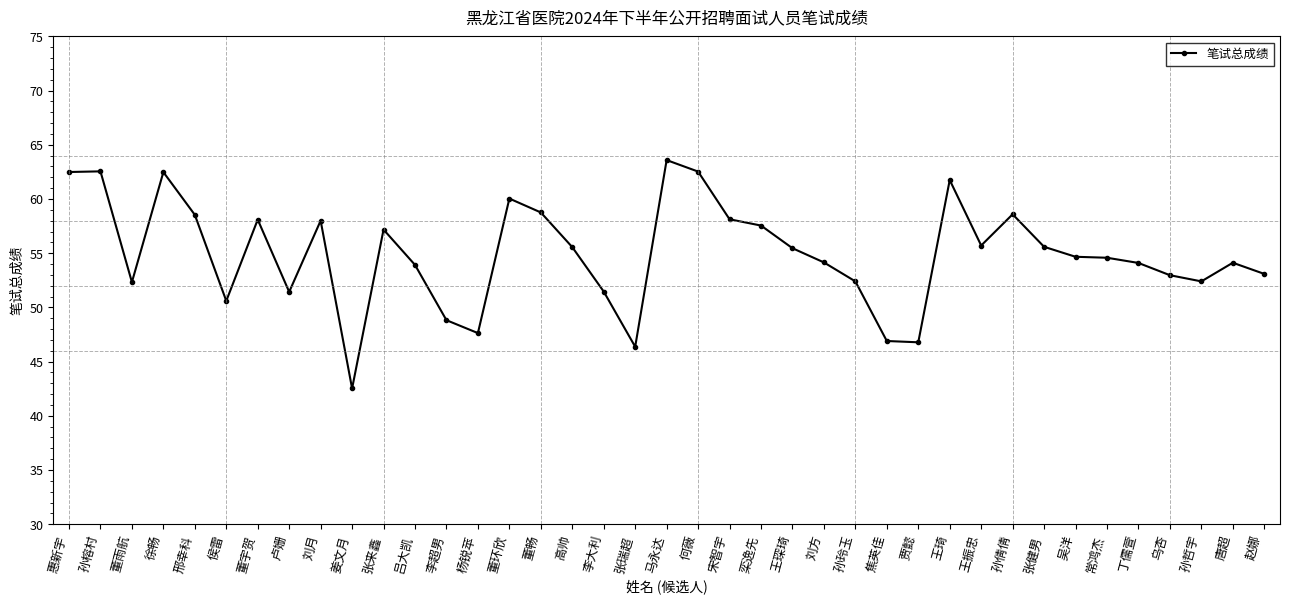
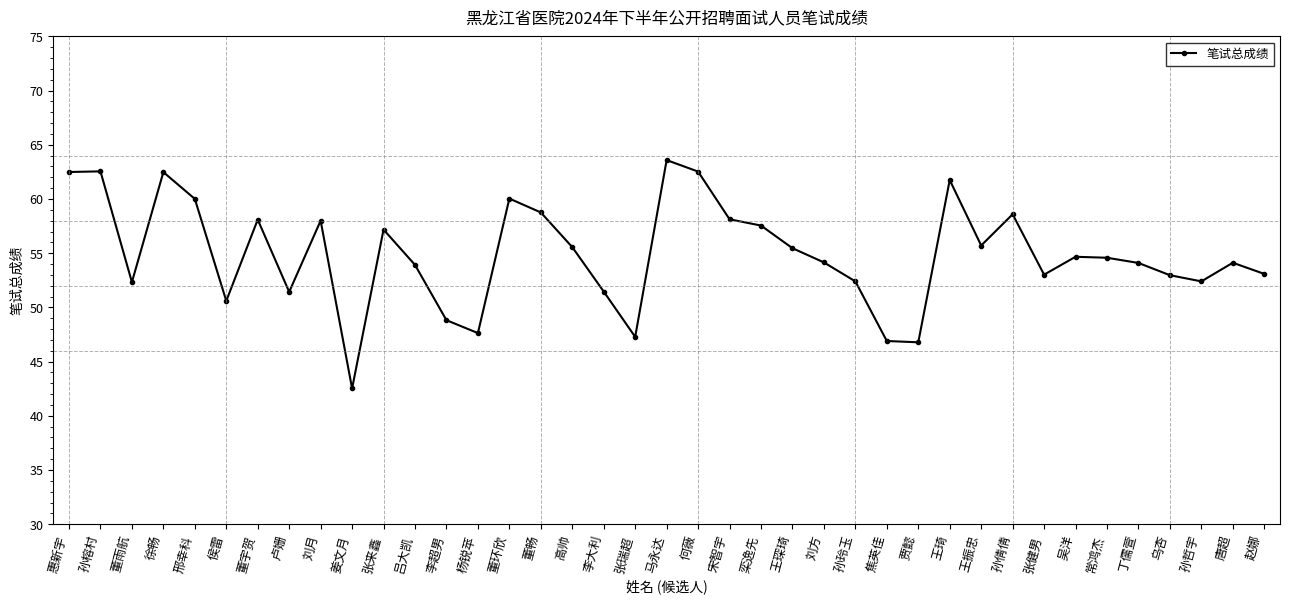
  {
    "惠新宇": 62.5,
    "孙榕村": 62.6,
    "董雨航": 52.3,
    "徐畅": 62.5,
-   "邢幸科": 58.5,
+   "邢幸科": 60.0,
    "侯雷": 50.6,
    "董宇贺": 58.1,
    "卢姗": 51.4,
    "刘月": 58.0,
    "姜文月": 42.5,
    "张来鑫": 57.2,
    "吕大凯": 53.9,
    "李超男": 48.8,
    "杨锐苹": 47.6,
    "董环欣": 60.0,
    "董畅": 58.8,
    "高帅": 55.6,
    "李大利": 51.5,
-   "张瑞超": 46.4,
+   "张瑞超": 47.3,
    "马永达": 63.6,
    "何薇": 62.5,
    "宋智宇": 58.1,
    "栾逸先": 57.6,
    "王琛琦": 55.5,
    "刘方": 54.2,
    "孙玲玉": 52.4,
    "焦英佳": 46.9,
    "贾懿": 46.8,
    "王琦": 61.8,
    "王振忠": 55.7,
    "孙倩倩": 58.6,
-   "张健男": 55.6,
+   "张健男": 53.0,
    "吴洋": 54.7,
    "常鸿杰": 54.6,
    "丁儒萱": 54.1,
    "乌杏": 53.0,
    "孙哲宇": 52.4,
    "唐超": 54.1,
    "赵娜": 53.1
  }
